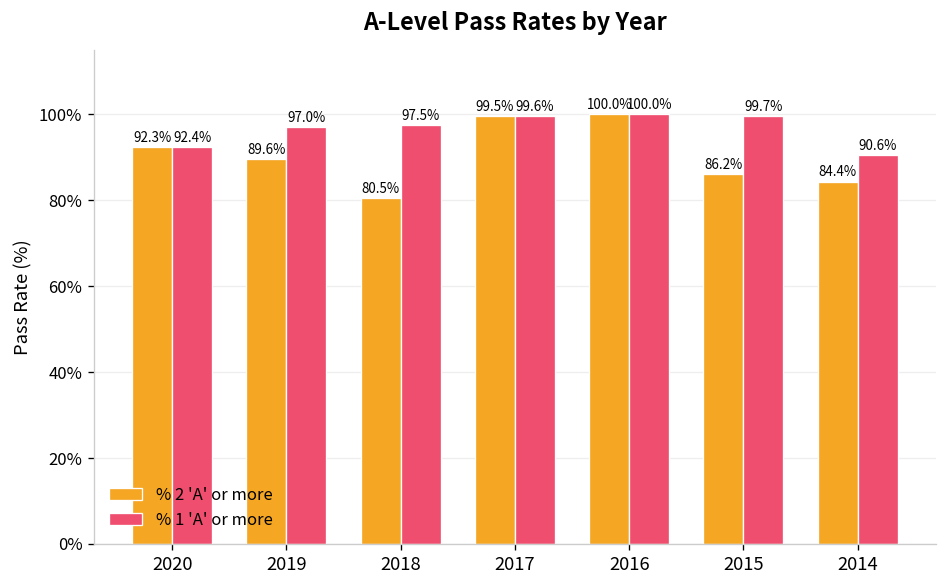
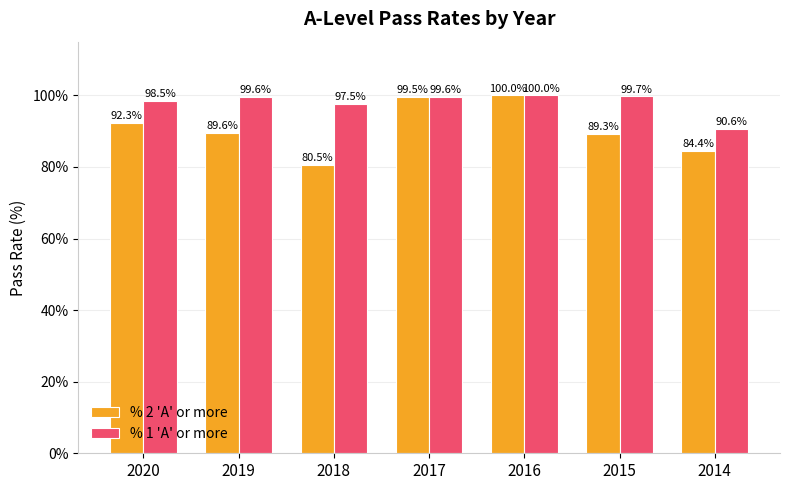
  {
    "% 2 'A' or more": {
      "2020": "92.3%",
      "2019": "89.6%",
      "2018": "80.5%",
      "2017": "99.5%",
      "2016": "100.0%",
-     "2015": "86.2%",
+     "2015": "89.3%",
      "2014": "84.4%"
    },
    "% 1 'A' or more": {
-     "2020": "92.4%",
-     "2019": "97.0%",
+     "2020": "98.5%",
+     "2019": "99.6%",
      "2018": "97.5%",
      "2017": "99.6%",
      "2016": "100.0%",
      "2015": "99.7%",
      "2014": "90.6%"
    }
  }
